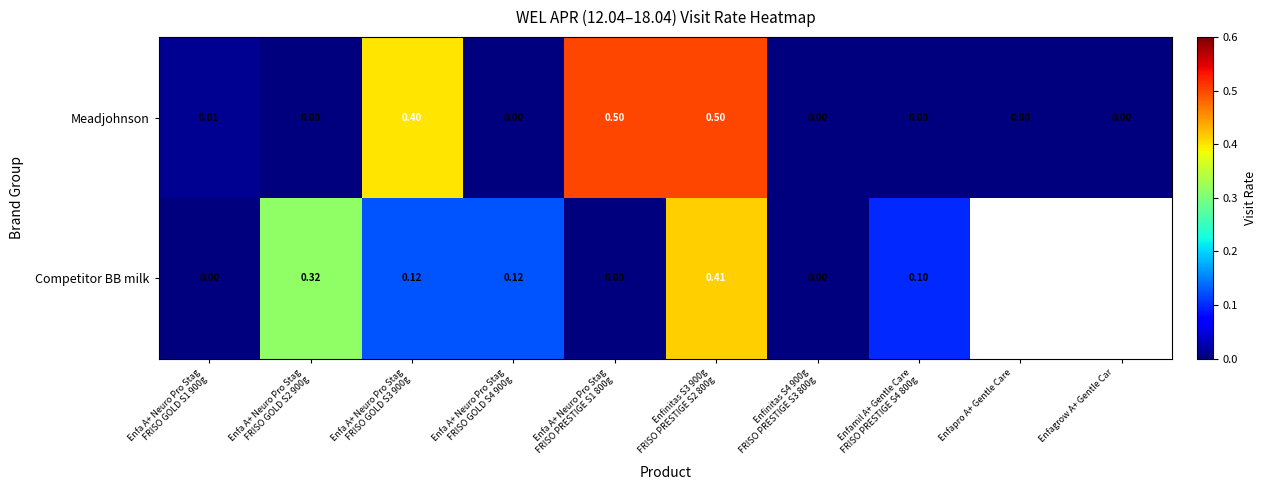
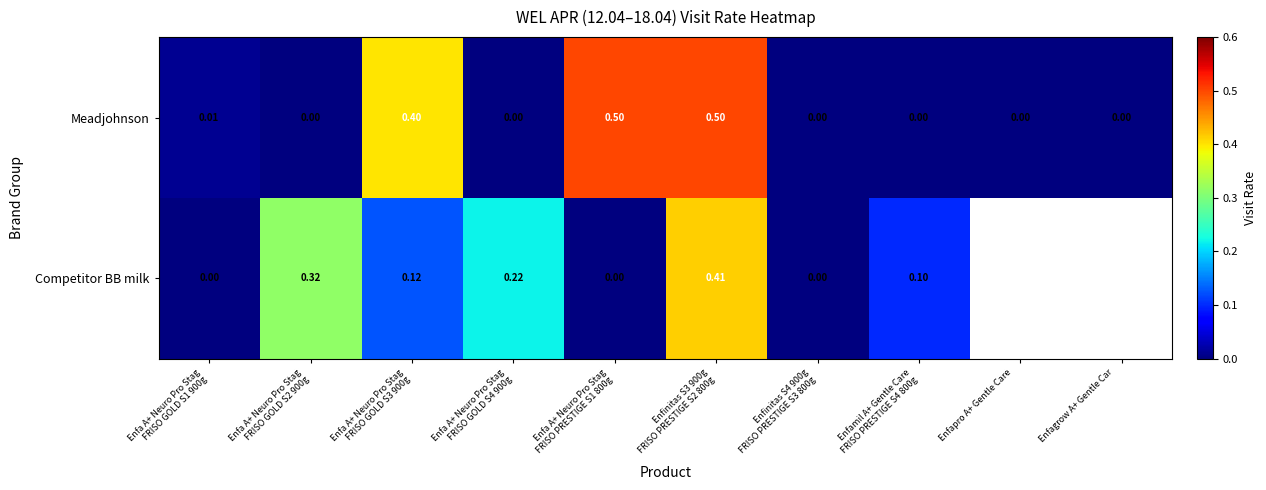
  {
    "Meadjohnson": {
      "Enfa A+ Neuro Pro Stag FRISO GOLD S1 900g": 0.01,
      "Enfa A+ Neuro Pro Stag FRISO GOLD S2 900g": 0.00,
      "Enfa A+ Neuro Pro Stag FRISO GOLD S3 900g": 0.40,
      "Enfa A+ Neuro Pro Stag FRISO GOLD S4 900g": 0.00,
      "Enfa A+ Neuro Pro Stag FRISO PRESTIGE S1 800g": 0.50,
      "Enfinitas S3 900g FRISO PRESTIGE S2 800g": 0.50,
      "Enfinitas S4 900g FRISO PRESTIGE S3 800g": 0.00,
      "Enfamil A+ Gentle Care FRISO PRESTIGE S4 800g": 0.00,
      "Enfapro A+ Gentle Care": 0.00,
      "Enfagrow A+ Gentle Car": 0.00
    },
    "Competitor BB milk": {
      "Enfa A+ Neuro Pro Stag FRISO GOLD S1 900g": 0.00,
      "Enfa A+ Neuro Pro Stag FRISO GOLD S2 900g": 0.32,
      "Enfa A+ Neuro Pro Stag FRISO GOLD S3 900g": 0.12,
-     "Enfa A+ Neuro Pro Stag FRISO GOLD S4 900g": 0.12,
+     "Enfa A+ Neuro Pro Stag FRISO GOLD S4 900g": 0.22,
      "Enfa A+ Neuro Pro Stag FRISO PRESTIGE S1 800g": 0.00,
      "Enfinitas S3 900g FRISO PRESTIGE S2 800g": 0.41,
      "Enfinitas S4 900g FRISO PRESTIGE S3 800g": 0.00,
      "Enfamil A+ Gentle Care FRISO PRESTIGE S4 800g": 0.10
    }
  }
